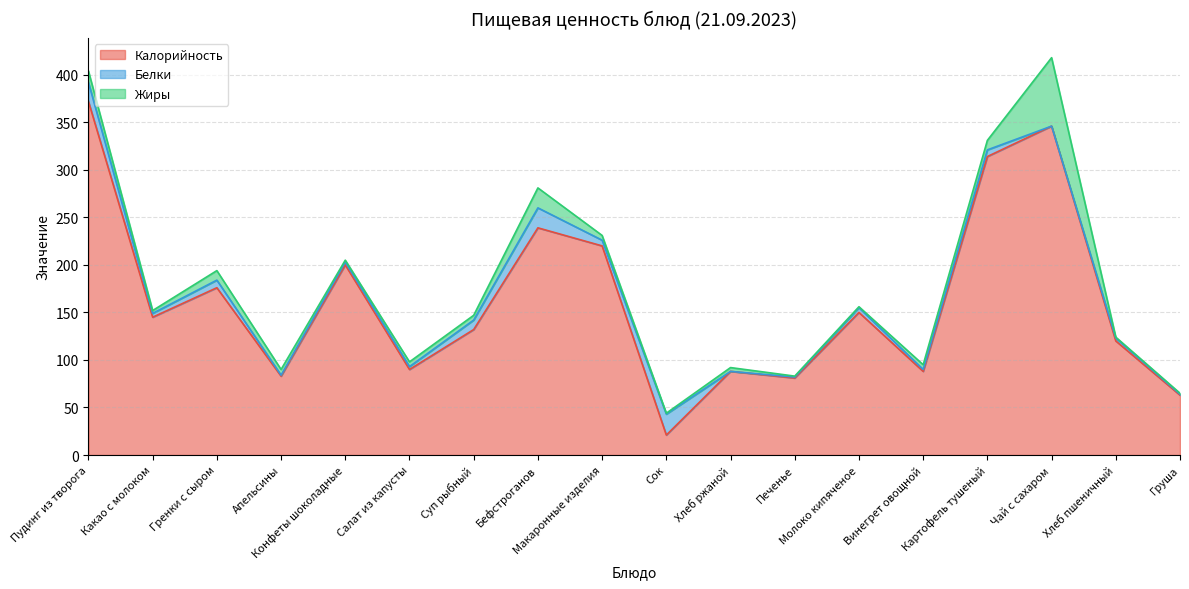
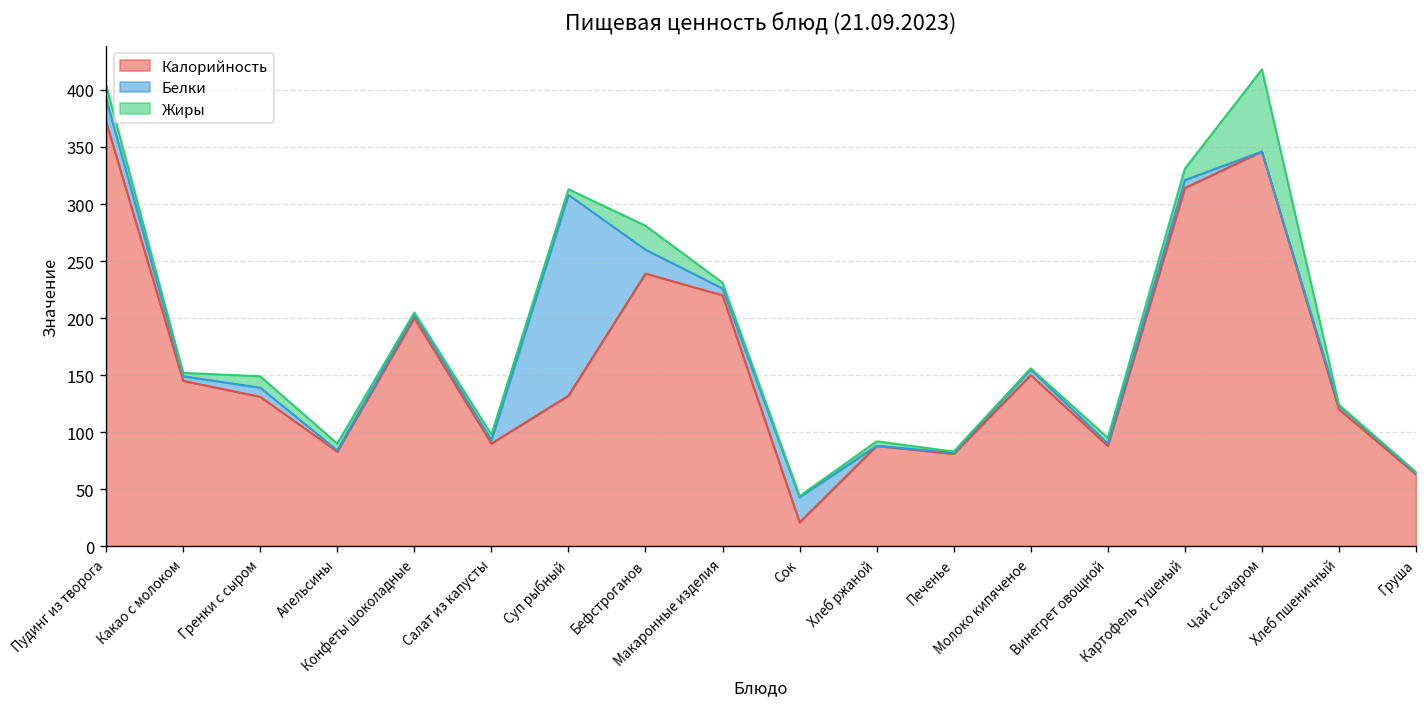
  {
    "Калорийность": {
      "Пудинг из творога": 370,
      "Какао с молоком": 150,
-     "Гренки с сыром": 180,
+     "Гренки с сыром": 130,
      "Конфеты шоколадные": 200,
      "Салат из капусты": 90,
      "Суп рыбный": 130,
      "Бефстроганов": 240,
      "Макаронные изделия": 220,
      "Сок": 20,
      "Молоко кипяченое": 150,
      "Картофель тушеный": 310,
      "Хлеб пшеничный": 120
    },
    "Белки": {
      "Пудинг из творога": 20,
      "Какао с молоком": 0,
      "Гренки с сыром": 10,
      "Салат из капусты": 0,
-     "Суп рыбный": 10,
+     "Суп рыбный": 180,
      "Бефстроганов": 20,
      "Макаронные изделия": 10,
      "Картофель тушеный": 10
    },
    "Жиры": {
      "Пудинг из творога": 10,
      "Какао с молоком": 0,
      "Гренки с сыром": 10,
      "Апельсины": 10,
      "Салат из капусты": 10,
      "Суп рыбный": 10,
      "Бефстроганов": 20,
      "Макаронные изделия": 10,
      "Хлеб ржаной": 0,
      "Винегрет овощной": 10,
      "Картофель тушеный": 10,
      "Чай с сахаром": 70
    }
  }
